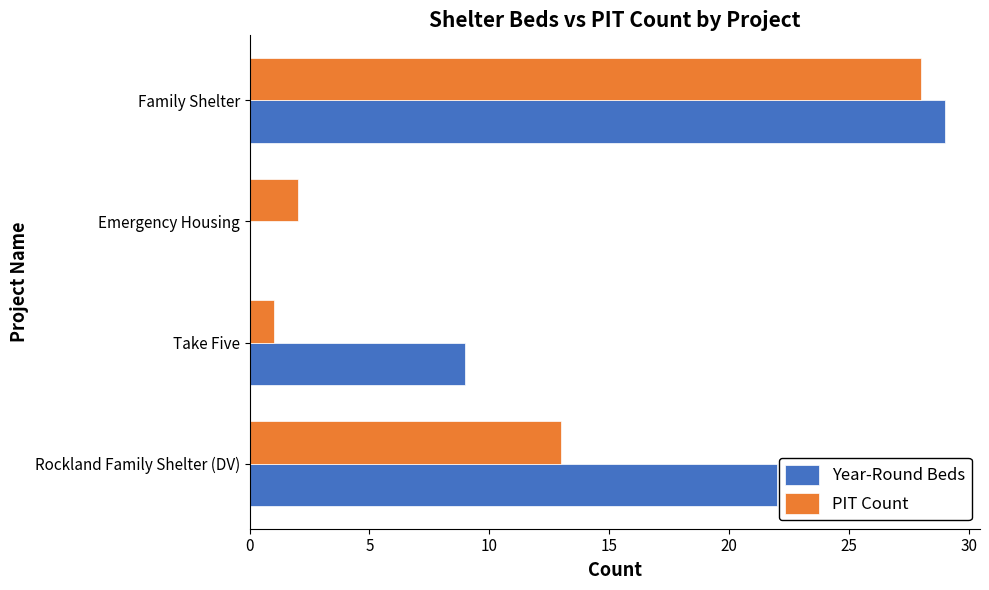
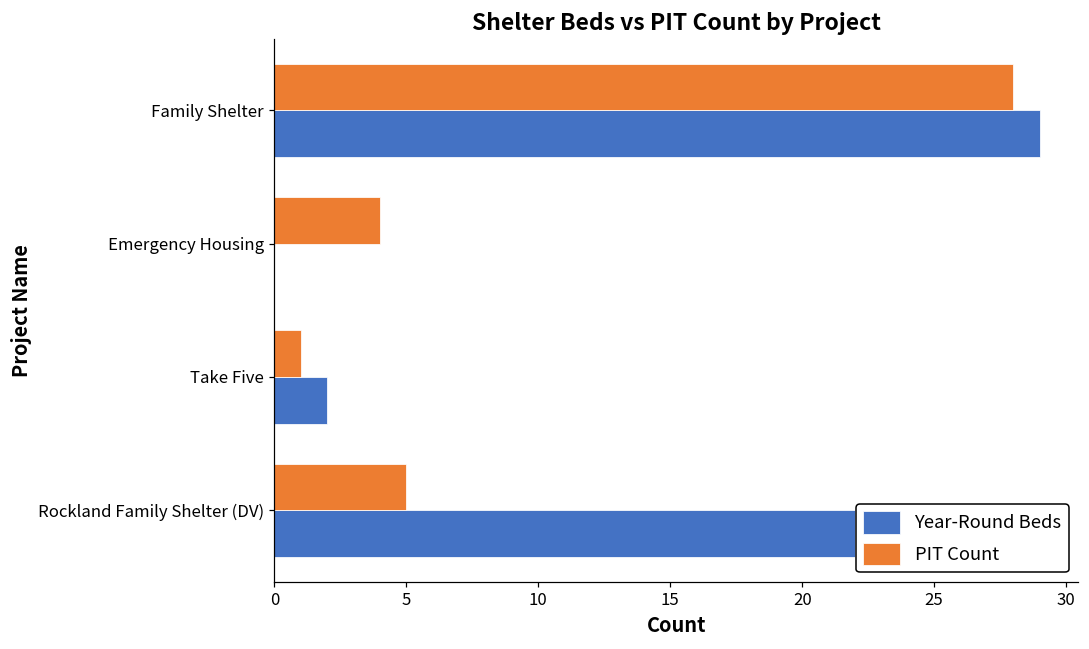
  {
    "Year-Round Beds": {
      "Family Shelter": 29,
      "Emergency Housing": 0,
-     "Take Five": 9,
+     "Take Five": 2,
      "Rockland Family Shelter (DV)": 22
    },
    "PIT Count": {
      "Family Shelter": 28,
-     "Emergency Housing": 2,
+     "Emergency Housing": 4,
      "Take Five": 1,
-     "Rockland Family Shelter (DV)": 13
+     "Rockland Family Shelter (DV)": 5
    }
  }
